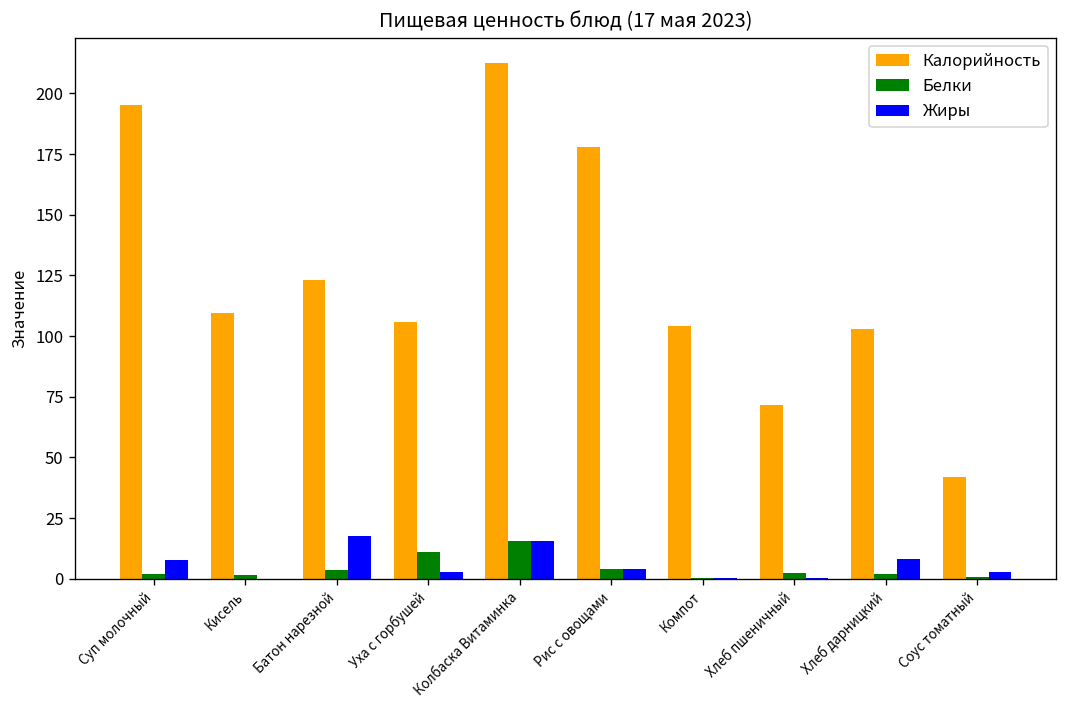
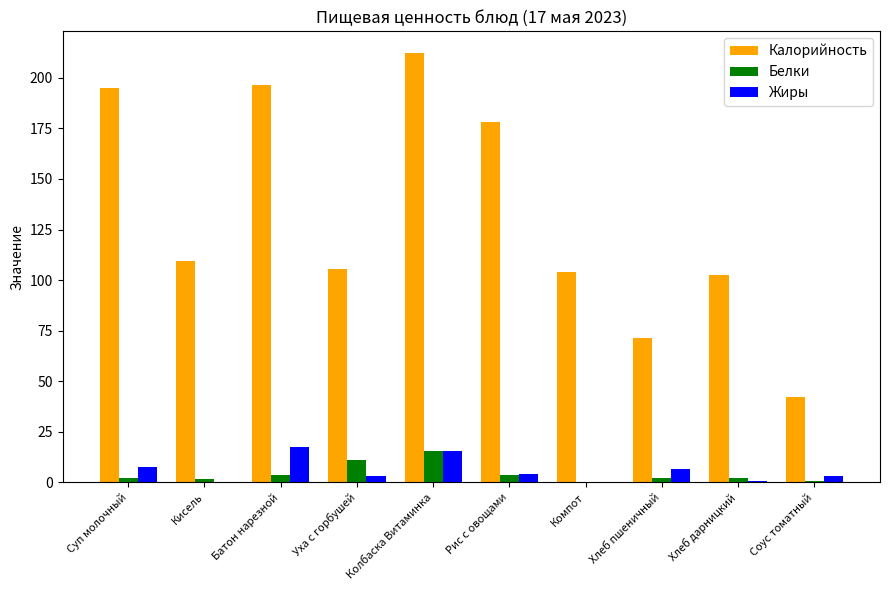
  {
    "Калорийность": {
      "Суп молочный": 195,
      "Кисель": 110,
-     "Батон нарезной": 123,
+     "Батон нарезной": 197,
      "Уха с горбушей": 106,
      "Колбаска Витаминка": 212,
      "Рис с овощами": 178,
      "Компот": 104,
      "Хлеб пшеничный": 71,
      "Хлеб дарницкий": 103,
      "Соус томатный": 42
    },
    "Белки": {
      "Суп молочный": 2,
      "Кисель": 1,
      "Батон нарезной": 4,
      "Уха с горбушей": 11,
      "Колбаска Витаминка": 15,
      "Рис с овощами": 4,
      "Хлеб пшеничный": 2,
      "Хлеб дарницкий": 2
    },
    "Жиры": {
      "Суп молочный": 8,
      "Кисель": 0,
      "Батон нарезной": 17,
      "Уха с горбушей": 3,
      "Колбаска Витаминка": 16,
      "Рис с овощами": 4,
-     "Хлеб пшеничный": 0,
-     "Хлеб дарницкий": 8,
+     "Хлеб пшеничный": 7,
+     "Хлеб дарницкий": 1,
      "Соус томатный": 3
    }
  }
